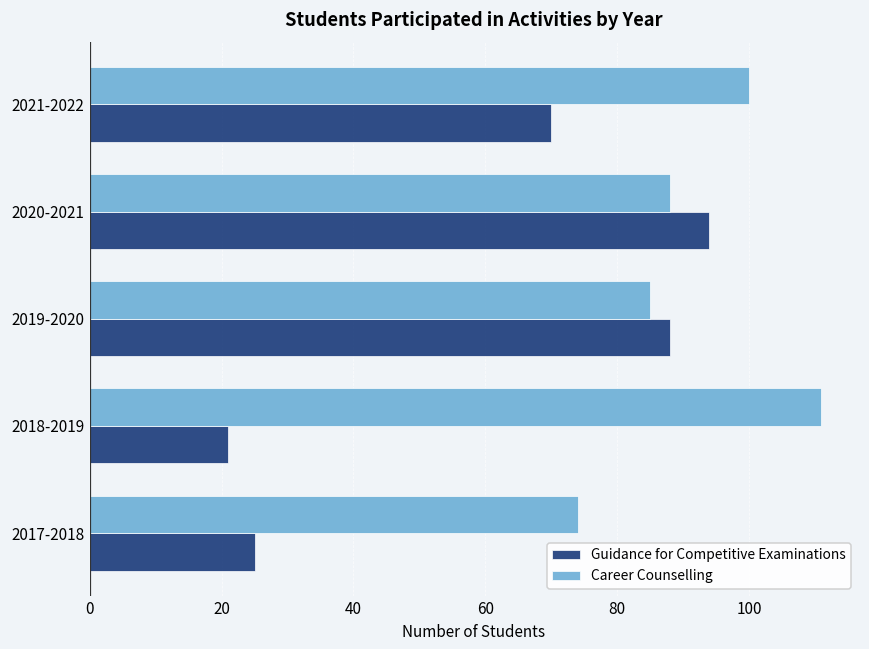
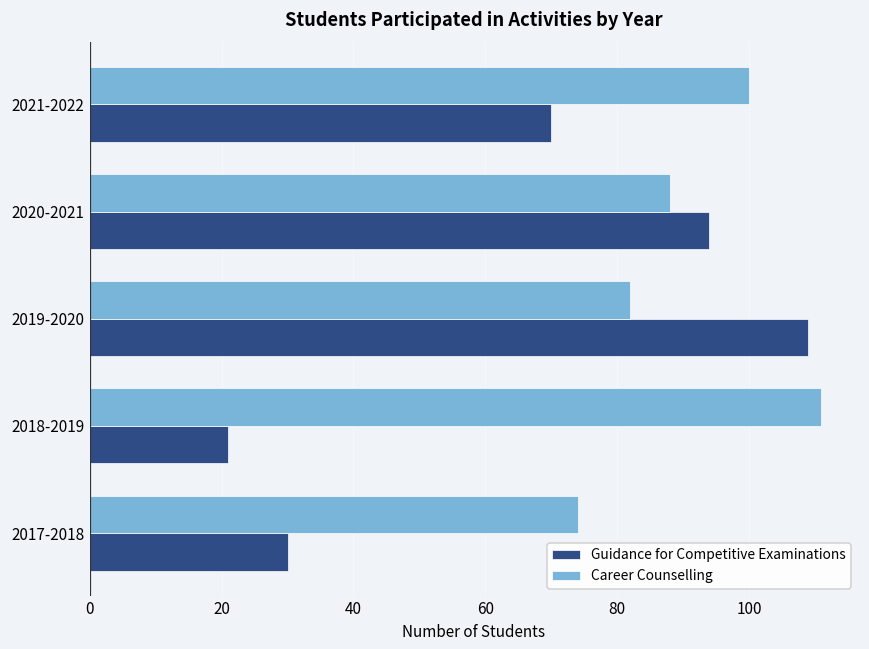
  {
    "Guidance for Competitive Examinations": {
      "2021-2022": 70,
      "2020-2021": 94,
-     "2019-2020": 88,
+     "2019-2020": 109,
      "2018-2019": 21,
-     "2017-2018": 25
+     "2017-2018": 30
    },
    "Career Counselling": {
      "2021-2022": 100,
      "2020-2021": 88,
-     "2019-2020": 85,
+     "2019-2020": 82,
      "2018-2019": 111,
      "2017-2018": 74
    }
  }
